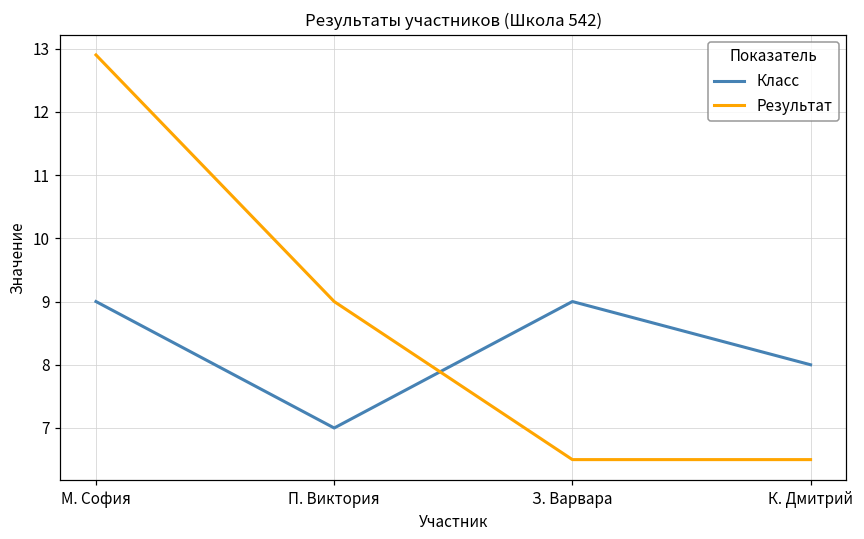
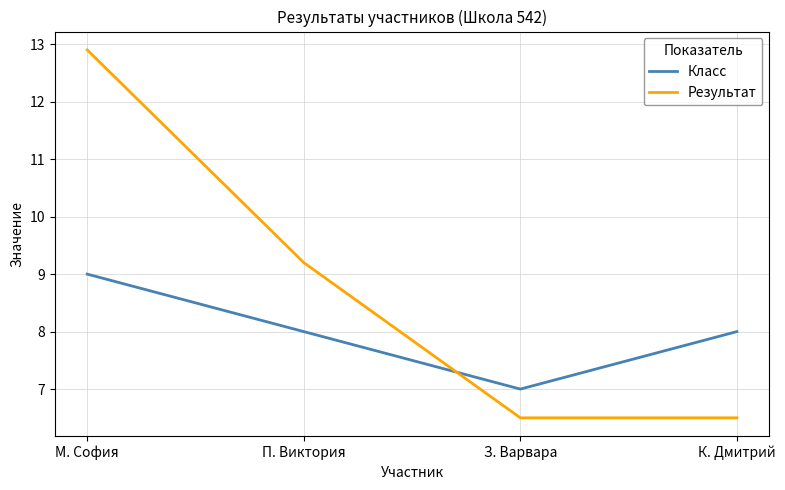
  {
    "Класс": {
      "М. София": 9,
-     "П. Виктория": 7,
-     "З. Варвара": 9,
+     "П. Виктория": 8,
+     "З. Варвара": 7,
      "К. Дмитрий": 8
    },
    "Результат": {
      "М. София": 12.9,
-     "П. Виктория": 9.0,
+     "П. Виктория": 9.2,
      "З. Варвара": 6.5,
      "К. Дмитрий": 6.5
    }
  }
